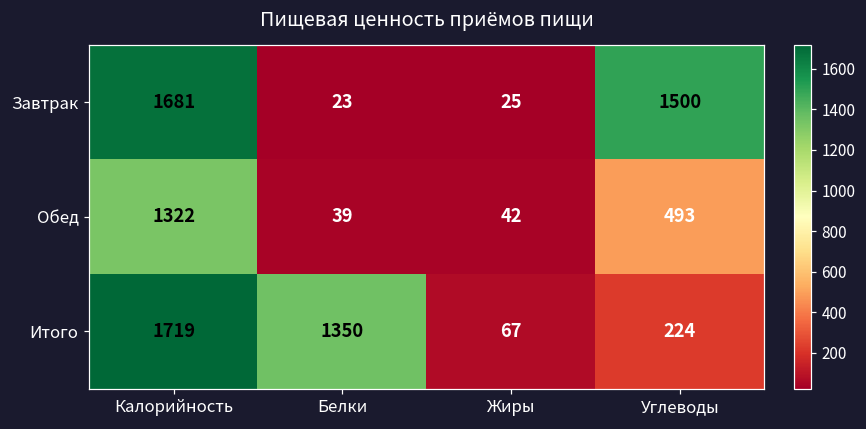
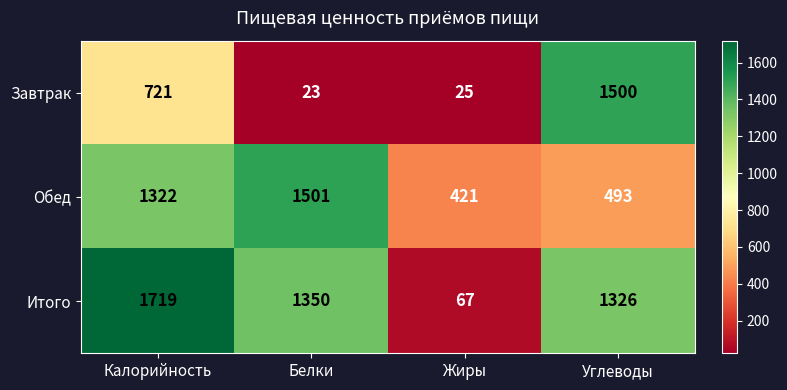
  {
    "Завтрак": {
-     "Калорийность": 1681,
+     "Калорийность": 721,
      "Белки": 23,
      "Жиры": 25,
      "Углеводы": 1500
    },
    "Обед": {
      "Калорийность": 1322,
-     "Белки": 39,
-     "Жиры": 42,
+     "Белки": 1501,
+     "Жиры": 421,
      "Углеводы": 493
    },
    "Итого": {
      "Калорийность": 1719,
      "Белки": 1350,
      "Жиры": 67,
-     "Углеводы": 224
+     "Углеводы": 1326
    }
  }
